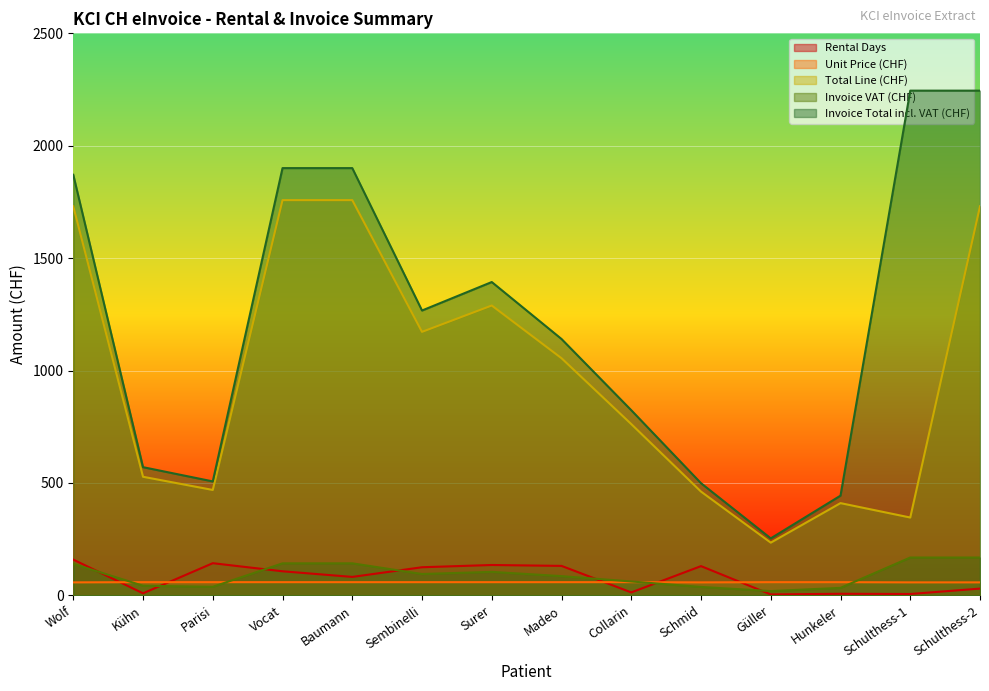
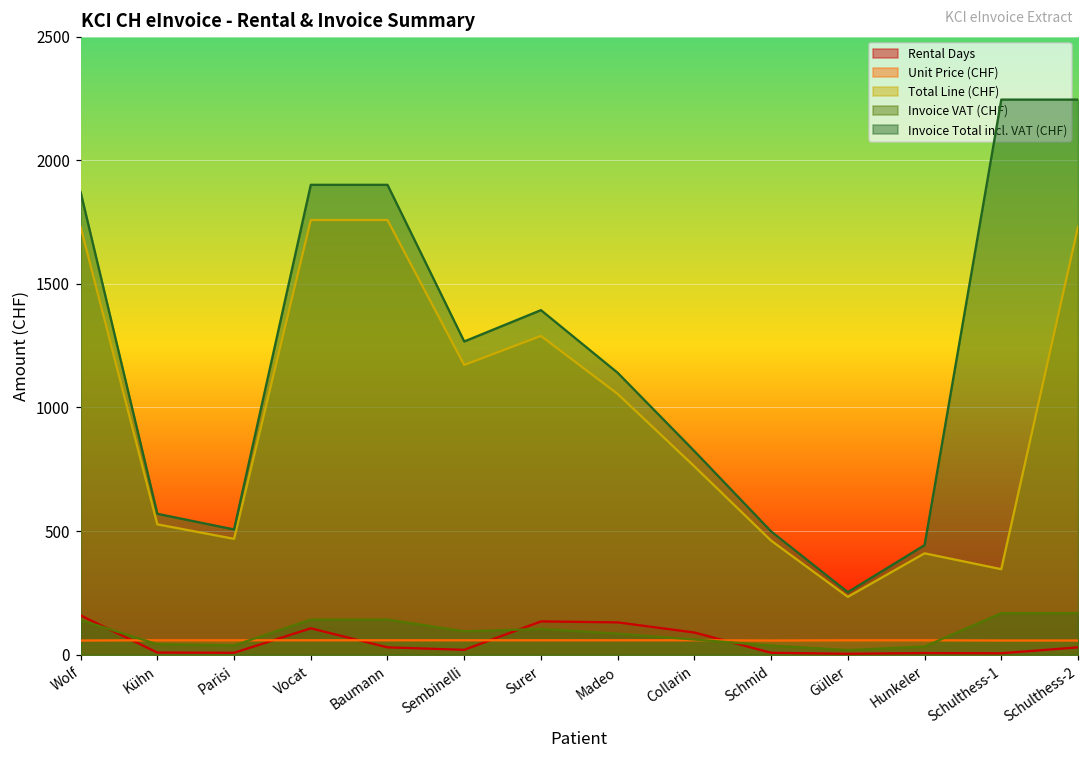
  {
    "Rental Days": {
      "Wolf": 160,
      "Kühn": 10,
-     "Parisi": 140,
+     "Parisi": 10,
      "Vocat": 110,
-     "Baumann": 80,
-     "Sembinelli": 130,
+     "Baumann": 30,
+     "Sembinelli": 20,
      "Surer": 140,
      "Madeo": 130,
-     "Collarin": 10,
-     "Schmid": 130,
+     "Collarin": 90,
+     "Schmid": 10,
      "Güller": 0,
      "Hunkeler": 10,
      "Schulthess-1": 10,
      "Schulthess-2": 30
    }
  }
